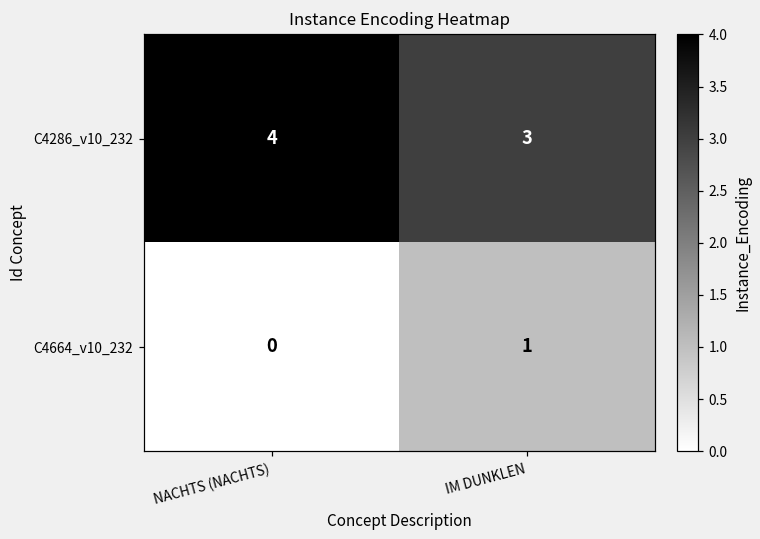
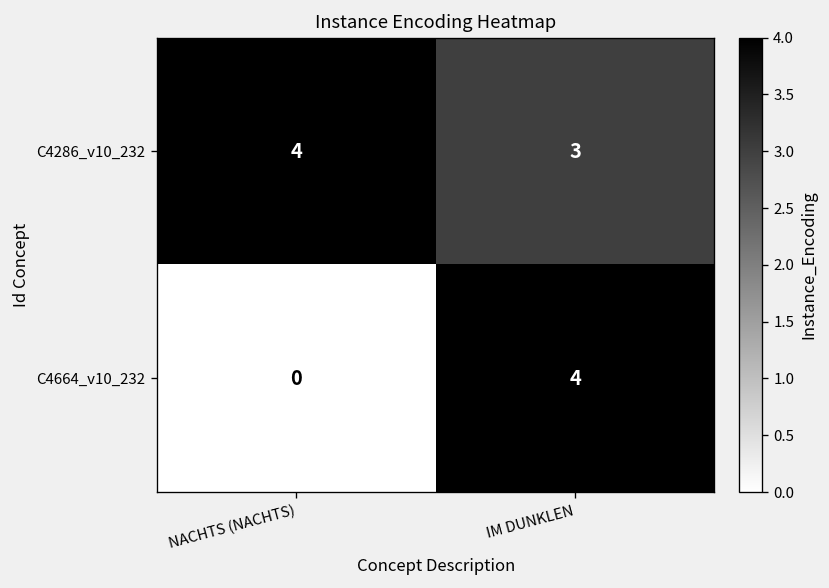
  {
    "C4286_v10_232": {
      "NACHTS (NACHTS)": 4,
      "IM DUNKLEN": 3
    },
    "C4664_v10_232": {
      "NACHTS (NACHTS)": 0,
-     "IM DUNKLEN": 1
+     "IM DUNKLEN": 4
    }
  }
